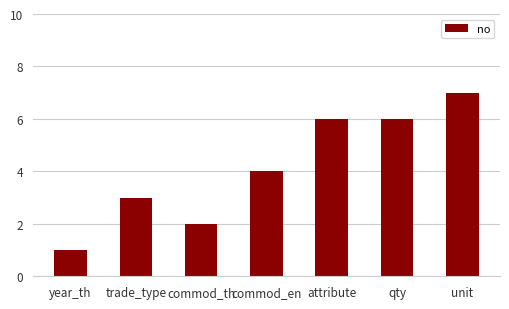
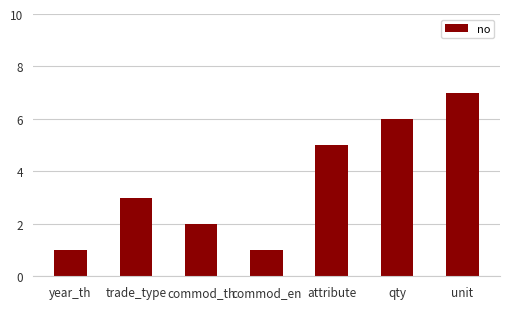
  {
    "year_th": 1,
    "trade_type": 3,
    "commod_th": 2,
-   "commod_en": 4,
-   "attribute": 6,
+   "commod_en": 1,
+   "attribute": 5,
    "qty": 6,
    "unit": 7
  }
